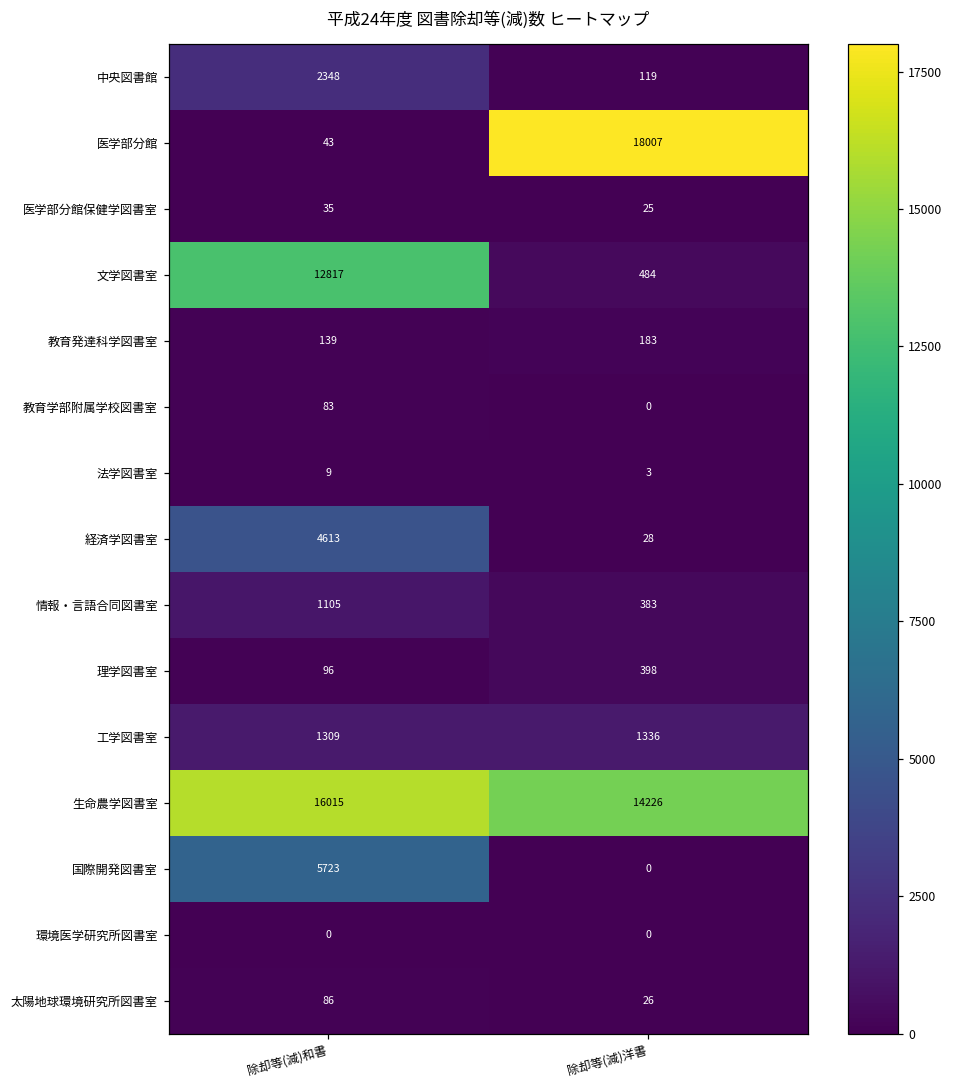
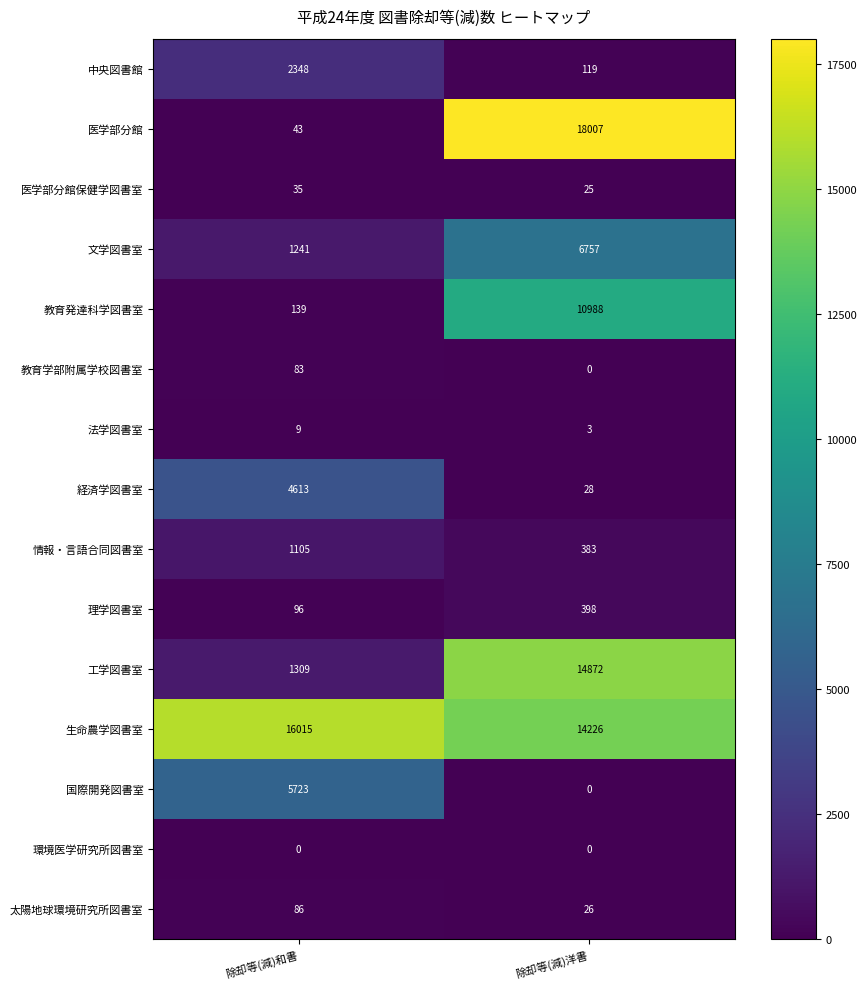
  {
    "中央図書館": {
      "除却等(減)和書": 2348,
      "除却等(減)洋書": 119
    },
    "医学部分館": {
      "除却等(減)和書": 43,
      "除却等(減)洋書": 18007
    },
    "医学部分館保健学図書室": {
      "除却等(減)和書": 35,
      "除却等(減)洋書": 25
    },
    "文学図書室": {
-     "除却等(減)和書": 12817,
-     "除却等(減)洋書": 484
+     "除却等(減)和書": 1241,
+     "除却等(減)洋書": 6757
    },
    "教育発達科学図書室": {
      "除却等(減)和書": 139,
-     "除却等(減)洋書": 183
+     "除却等(減)洋書": 10988
    },
    "教育学部附属学校図書室": {
      "除却等(減)和書": 83,
      "除却等(減)洋書": 0
    },
    "法学図書室": {
      "除却等(減)和書": 9,
      "除却等(減)洋書": 3
    },
    "経済学図書室": {
      "除却等(減)和書": 4613,
      "除却等(減)洋書": 28
    },
    "情報・言語合同図書室": {
      "除却等(減)和書": 1105,
      "除却等(減)洋書": 383
    },
    "理学図書室": {
      "除却等(減)和書": 96,
      "除却等(減)洋書": 398
    },
    "工学図書室": {
      "除却等(減)和書": 1309,
-     "除却等(減)洋書": 1336
+     "除却等(減)洋書": 14872
    },
    "生命農学図書室": {
      "除却等(減)和書": 16015,
      "除却等(減)洋書": 14226
    },
    "国際開発図書室": {
      "除却等(減)和書": 5723,
      "除却等(減)洋書": 0
    },
    "環境医学研究所図書室": {
      "除却等(減)和書": 0,
      "除却等(減)洋書": 0
    },
    "太陽地球環境研究所図書室": {
      "除却等(減)和書": 86,
      "除却等(減)洋書": 26
    }
  }
